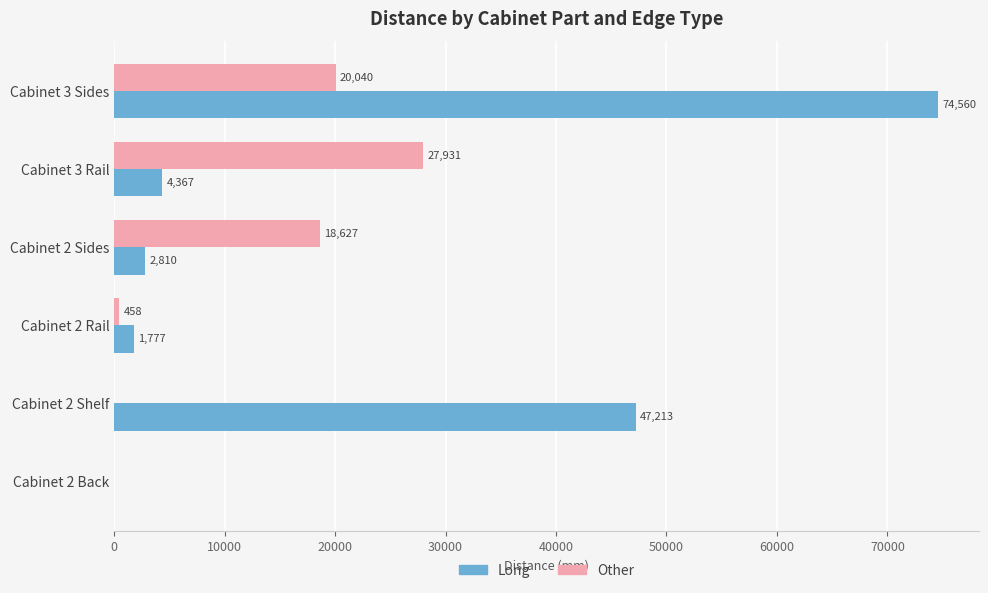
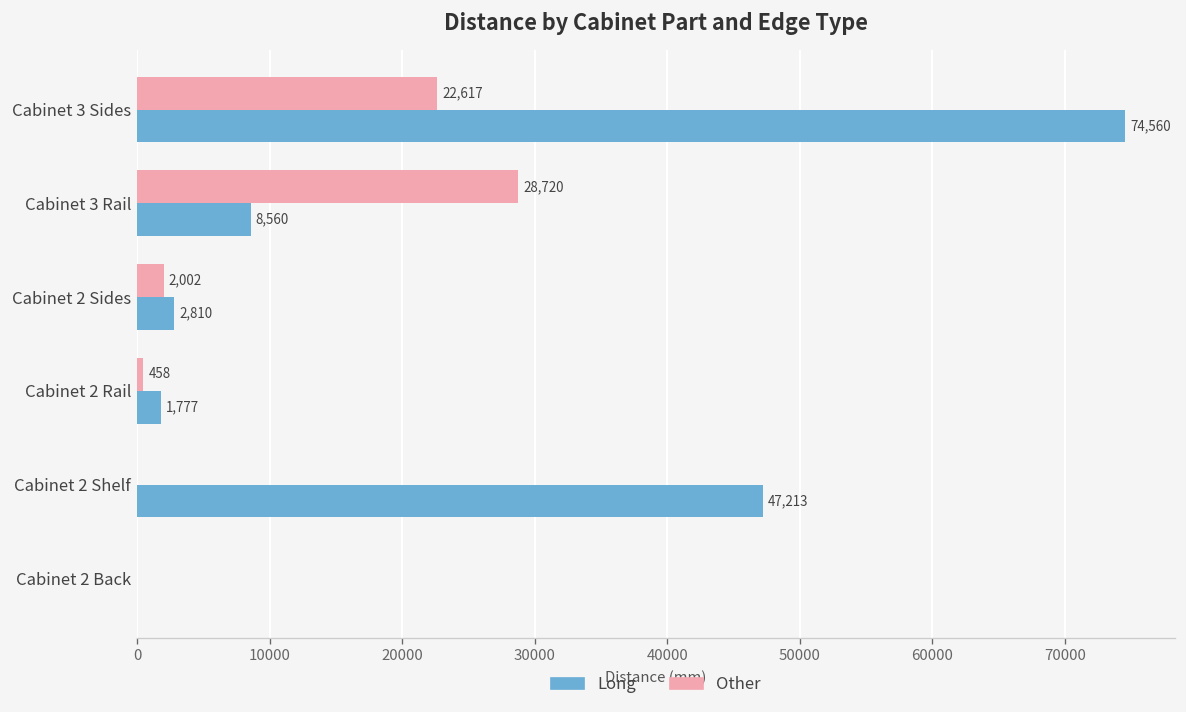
  {
    "Long": {
      "Cabinet 3 Sides": "74,560",
-     "Cabinet 3 Rail": "4,367",
+     "Cabinet 3 Rail": "8,560",
      "Cabinet 2 Sides": "2,810",
      "Cabinet 2 Rail": "1,777",
      "Cabinet 2 Shelf": "47,213"
    },
    "Other": {
-     "Cabinet 3 Sides": "20,040",
-     "Cabinet 3 Rail": "27,931",
-     "Cabinet 2 Sides": "18,627",
+     "Cabinet 3 Sides": "22,617",
+     "Cabinet 3 Rail": "28,720",
+     "Cabinet 2 Sides": "2,002",
      "Cabinet 2 Rail": "458"
    }
  }
